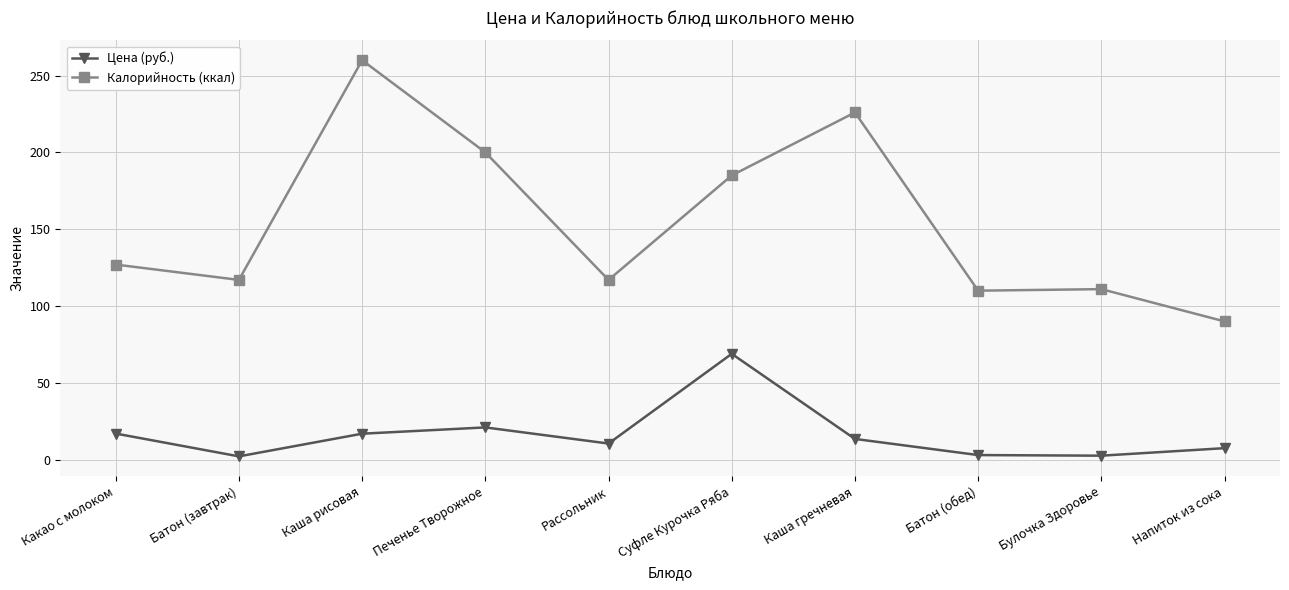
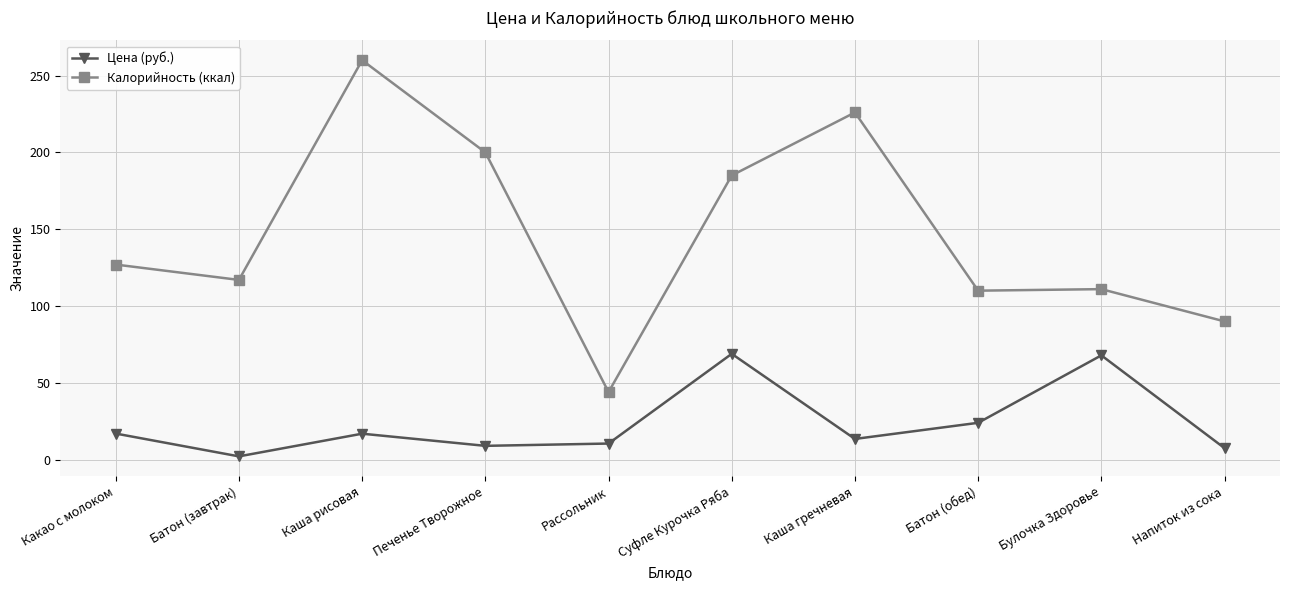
  {
    "Цена (руб.)": {
      "Какао с молоком": 17,
      "Батон (завтрак)": 2,
      "Каша рисовая": 17,
-     "Печенье Творожное": 21,
+     "Печенье Творожное": 9,
      "Рассольник": 11,
      "Суфле Курочка Ряба": 69,
      "Каша гречневая": 14,
-     "Батон (обед)": 3,
-     "Булочка Здоровье": 3,
+     "Батон (обед)": 24,
+     "Булочка Здоровье": 68,
      "Напиток из сока": 8
    },
    "Калорийность (ккал)": {
      "Какао с молоком": 127,
      "Батон (завтрак)": 117,
      "Каша рисовая": 260,
      "Печенье Творожное": 200,
-     "Рассольник": 117,
+     "Рассольник": 44,
      "Суфле Курочка Ряба": 185,
      "Каша гречневая": 226,
      "Батон (обед)": 110,
      "Булочка Здоровье": 111,
      "Напиток из сока": 90
    }
  }
